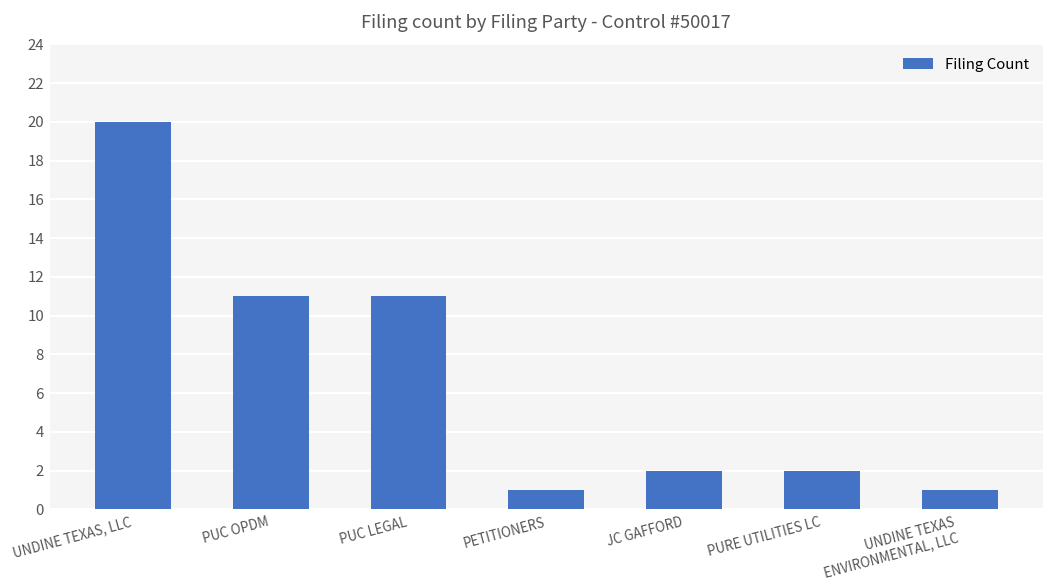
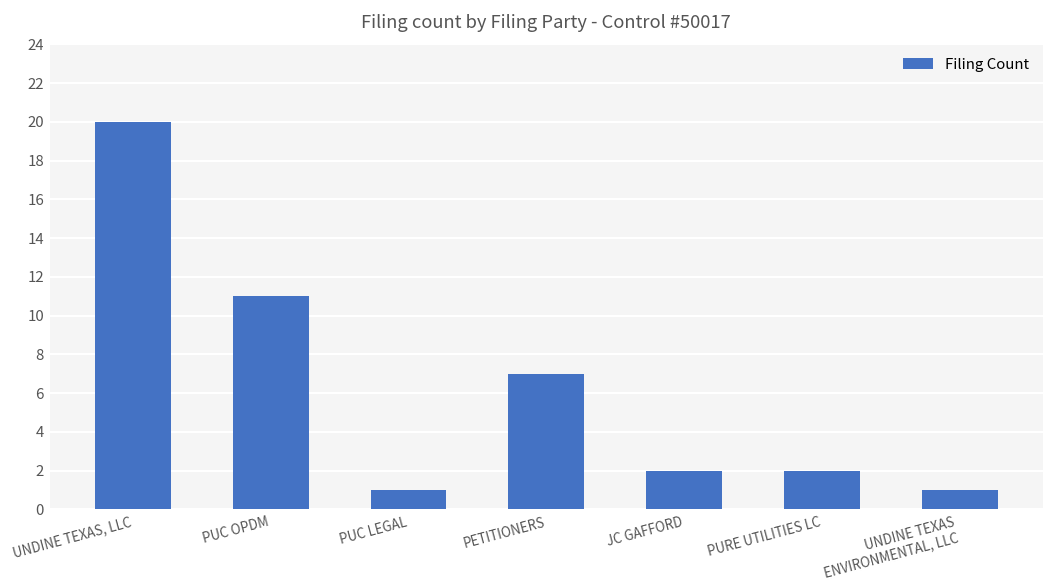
  {
    "UNDINE TEXAS, LLC": 20,
    "PUC OPDM": 11,
-   "PUC LEGAL": 11,
-   "PETITIONERS": 1,
+   "PUC LEGAL": 1,
+   "PETITIONERS": 7,
    "JC GAFFORD": 2,
    "PURE UTILITIES LC": 2,
    "UNDINE TEXAS ENVIRONMENTAL, LLC": 1
  }
